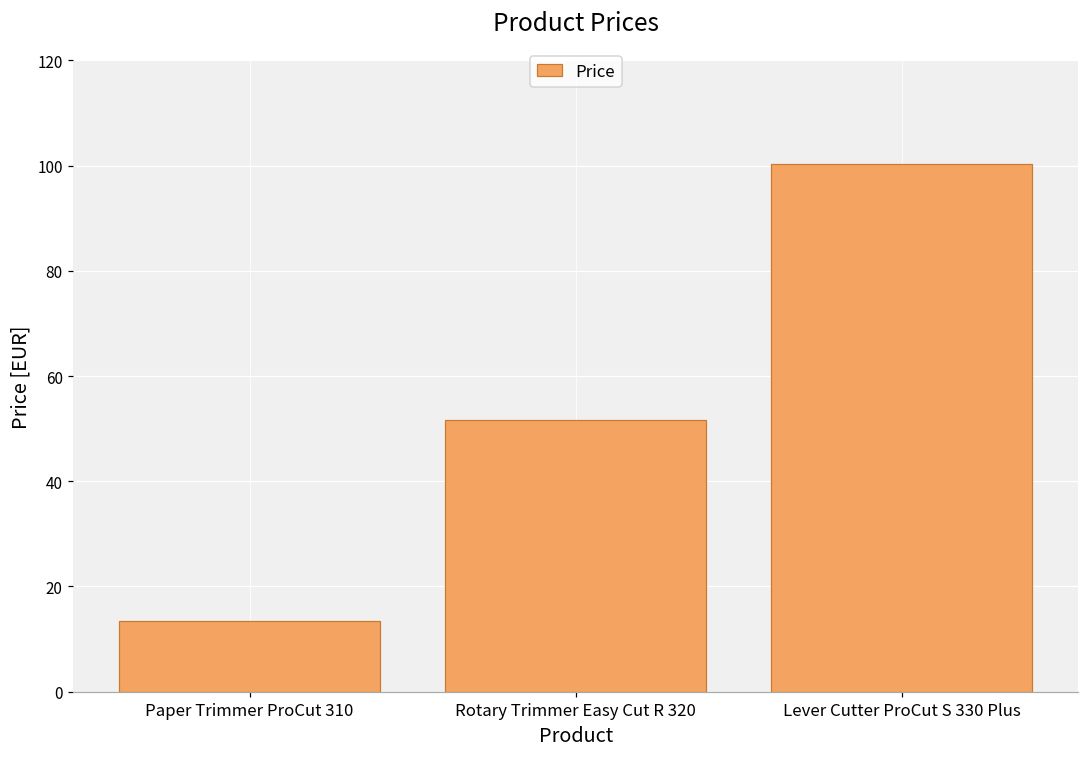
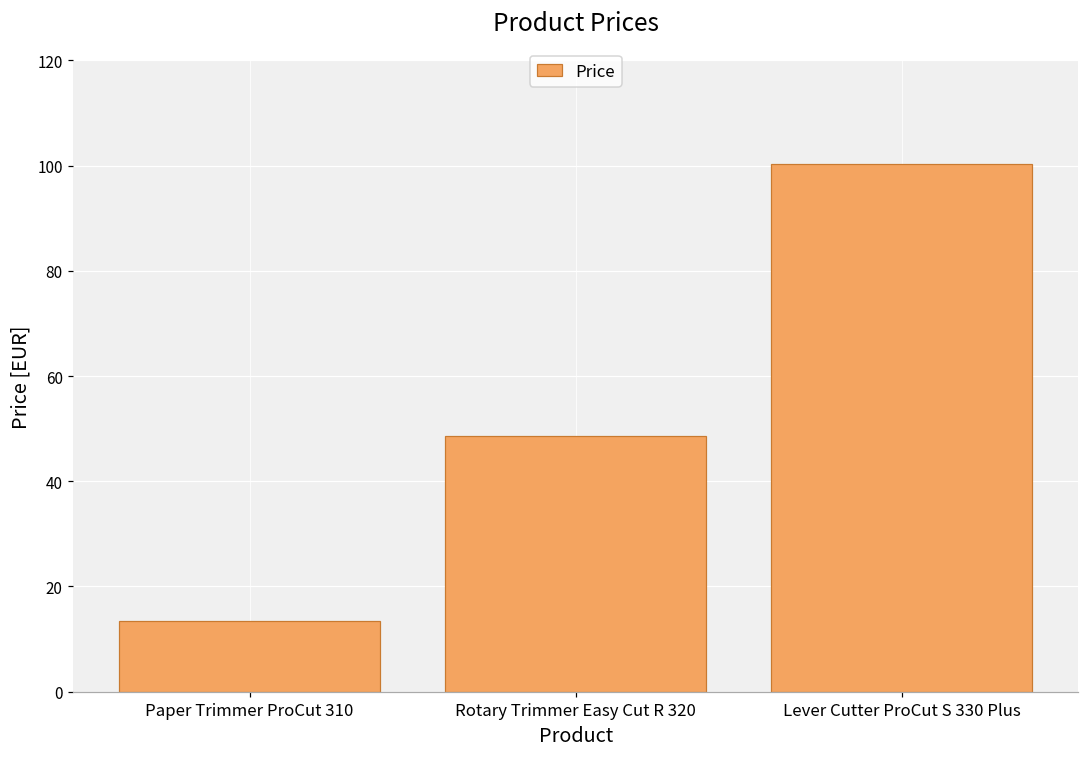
  {
    "Paper Trimmer ProCut 310": 14,
-   "Rotary Trimmer Easy Cut R 320": 52,
+   "Rotary Trimmer Easy Cut R 320": 49,
    "Lever Cutter ProCut S 330 Plus": 100
  }
